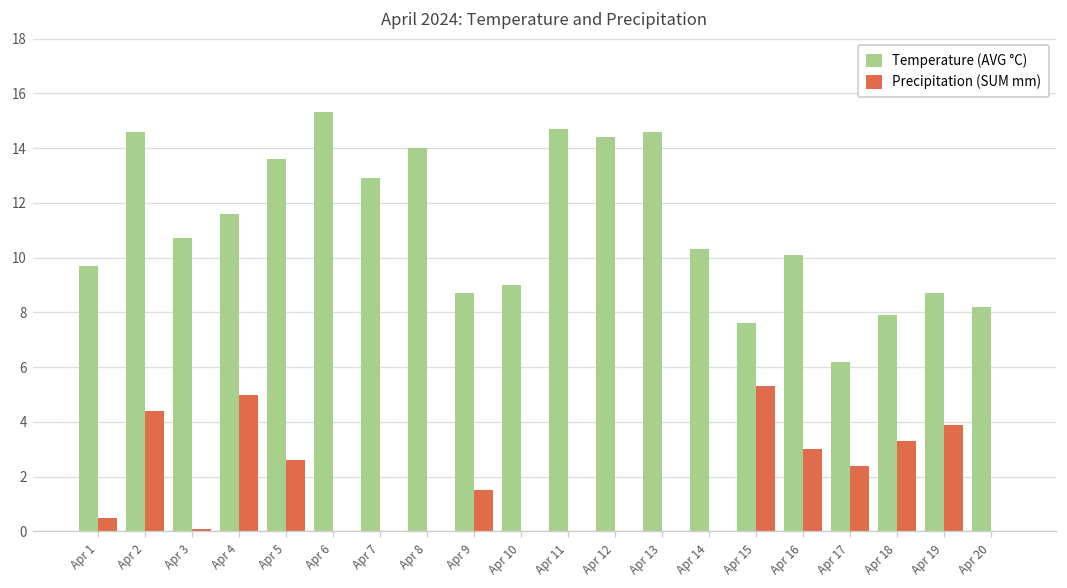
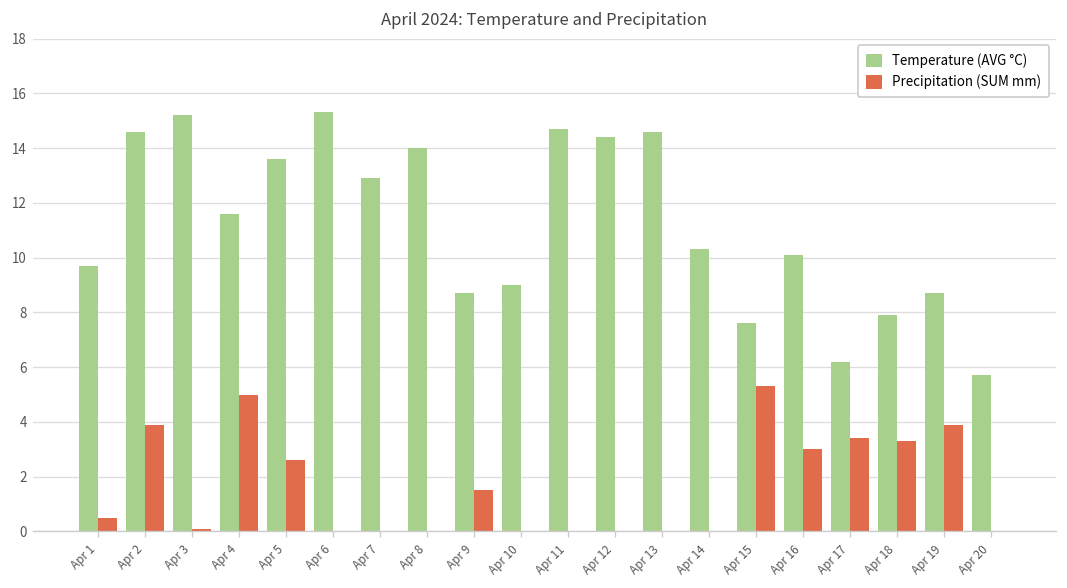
  {
    "Temperature (AVG °C)": {
      "Apr 1": 9.7,
      "Apr 2": 14.6,
-     "Apr 3": 10.7,
+     "Apr 3": 15.2,
      "Apr 4": 11.6,
      "Apr 5": 13.6,
      "Apr 6": 15.3,
      "Apr 7": 12.9,
      "Apr 8": 14.0,
      "Apr 9": 8.7,
      "Apr 10": 9.0,
      "Apr 11": 14.7,
      "Apr 12": 14.4,
      "Apr 13": 14.6,
      "Apr 14": 10.3,
      "Apr 15": 7.6,
      "Apr 16": 10.1,
      "Apr 17": 6.2,
      "Apr 18": 7.9,
      "Apr 19": 8.7,
-     "Apr 20": 8.2
+     "Apr 20": 5.7
    },
    "Precipitation (SUM mm)": {
      "Apr 1": 0.5,
-     "Apr 2": 4.4,
+     "Apr 2": 3.9,
      "Apr 4": 5.0,
      "Apr 5": 2.6,
      "Apr 6": 0.0,
      "Apr 7": 0.0,
      "Apr 8": 0.0,
      "Apr 9": 1.5,
      "Apr 10": 0.0,
      "Apr 11": 0.0,
      "Apr 12": 0.0,
      "Apr 13": 0.0,
      "Apr 14": 0.0,
      "Apr 15": 5.3,
      "Apr 16": 3.0,
-     "Apr 17": 2.4,
+     "Apr 17": 3.4,
      "Apr 18": 3.3,
      "Apr 19": 3.9,
      "Apr 20": 0.0
    }
  }
